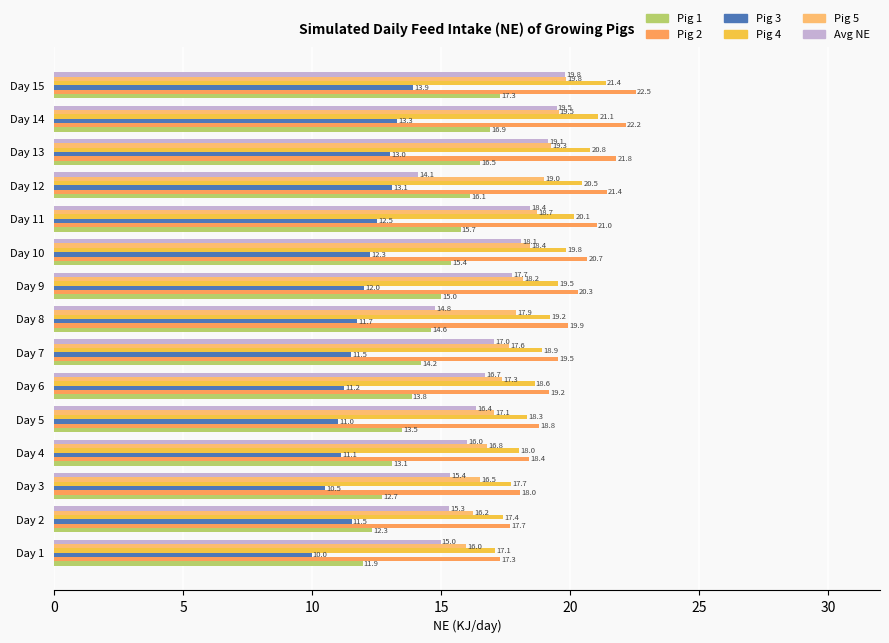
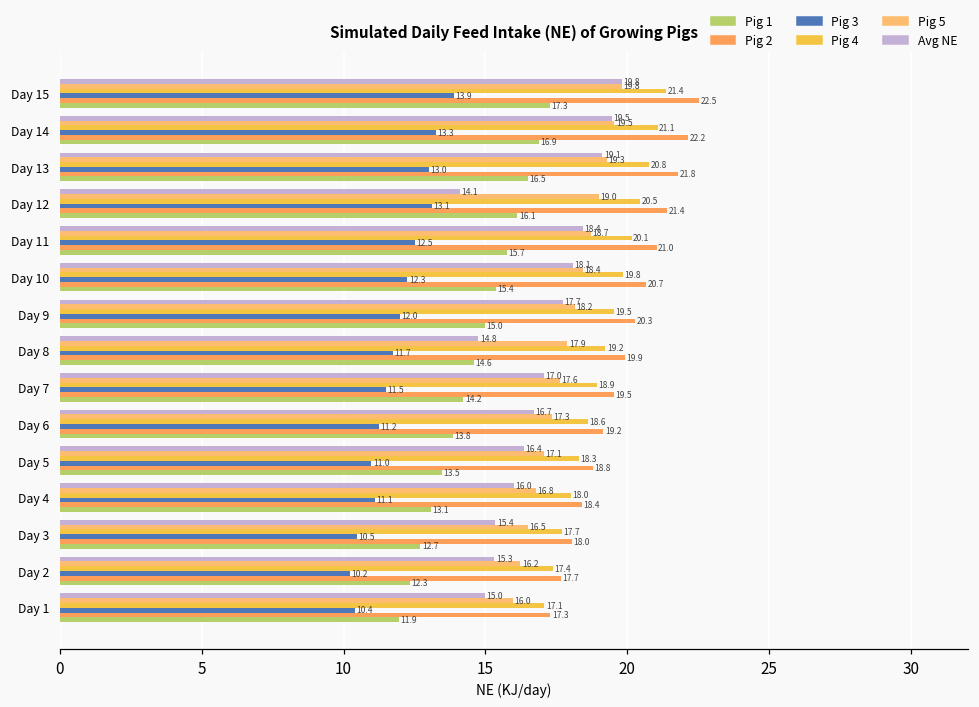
  {
    "Pig 1": {
      "Day 15": 17.3,
      "Day 14": 16.9,
      "Day 13": 16.5,
      "Day 12": 16.1,
      "Day 11": 15.7,
      "Day 10": 15.4,
      "Day 9": 15.0,
      "Day 8": 14.6,
      "Day 7": 14.2,
      "Day 6": 13.8,
      "Day 5": 13.5,
      "Day 4": 13.1,
      "Day 3": 12.7,
      "Day 2": 12.3,
      "Day 1": 11.9
    },
    "Pig 3": {
      "Day 15": 13.9,
      "Day 14": 13.3,
      "Day 13": 13.0,
      "Day 12": 13.1,
      "Day 11": 12.5,
      "Day 10": 12.3,
      "Day 9": 12.0,
      "Day 8": 11.7,
      "Day 7": 11.5,
      "Day 6": 11.2,
      "Day 5": 11.0,
      "Day 4": 11.1,
      "Day 3": 10.5,
-     "Day 2": 11.5,
-     "Day 1": 10.0
+     "Day 2": 10.2,
+     "Day 1": 10.4
    },
    "Avg NE": {
      "Day 12": 14.1,
      "Day 9": 17.7,
      "Day 8": 14.8,
      "Day 7": 17.0,
      "Day 6": 16.7,
      "Day 5": 16.4,
      "Day 4": 16.0,
      "Day 3": 15.4,
      "Day 2": 15.3,
      "Day 1": 15.0
    }
  }
